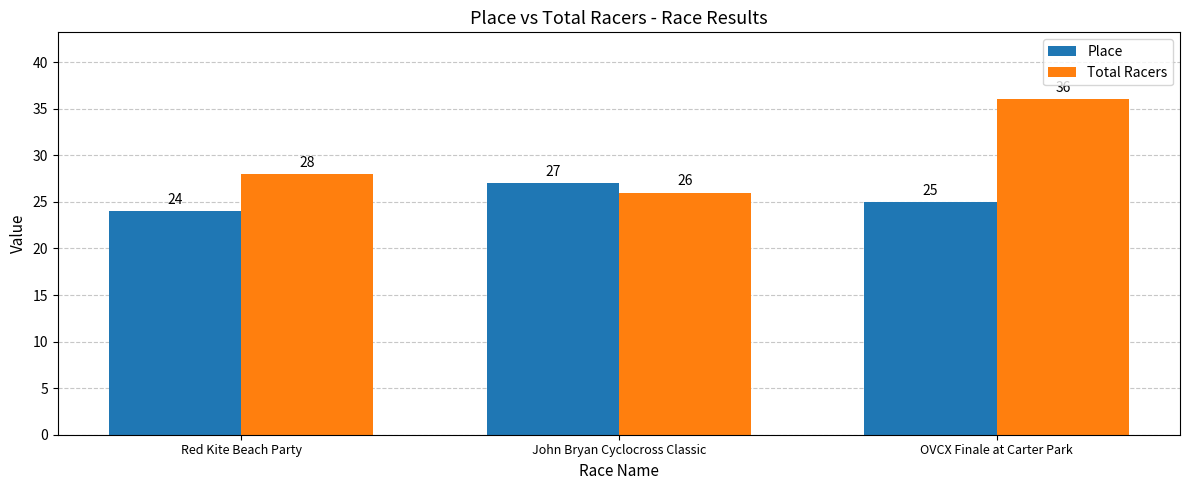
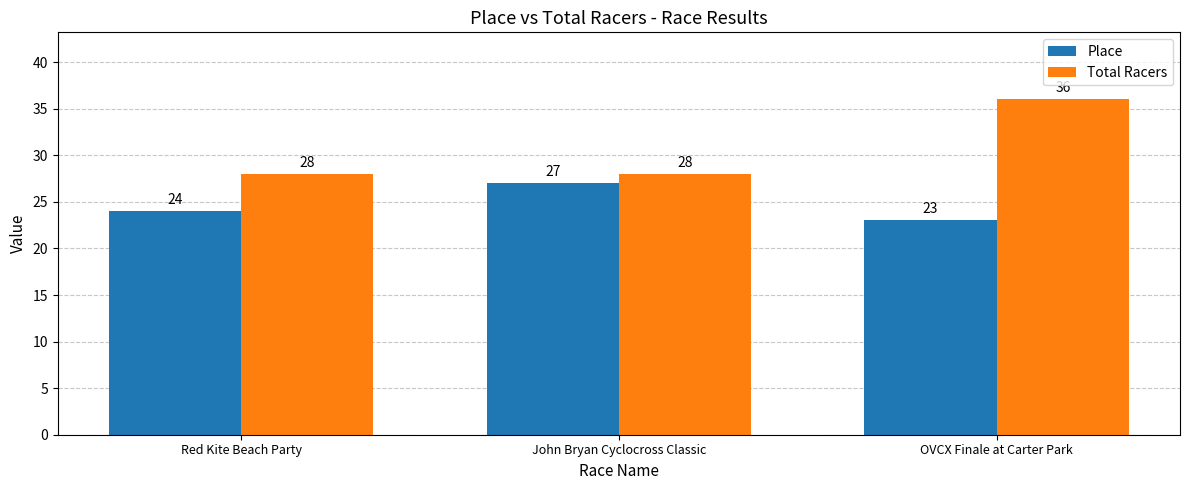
  {
    "Place": {
      "Red Kite Beach Party": 24,
      "John Bryan Cyclocross Classic": 27,
-     "OVCX Finale at Carter Park": 25
+     "OVCX Finale at Carter Park": 23
    },
    "Total Racers": {
      "Red Kite Beach Party": 28,
-     "John Bryan Cyclocross Classic": 26
+     "John Bryan Cyclocross Classic": 28
    }
  }
